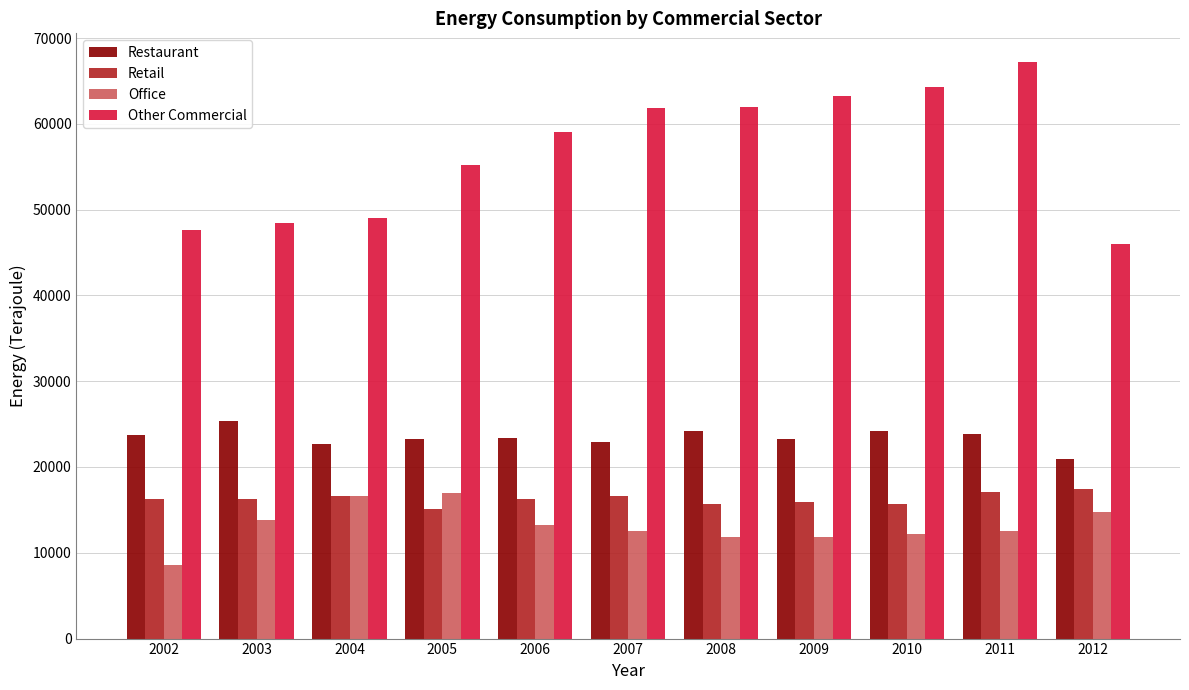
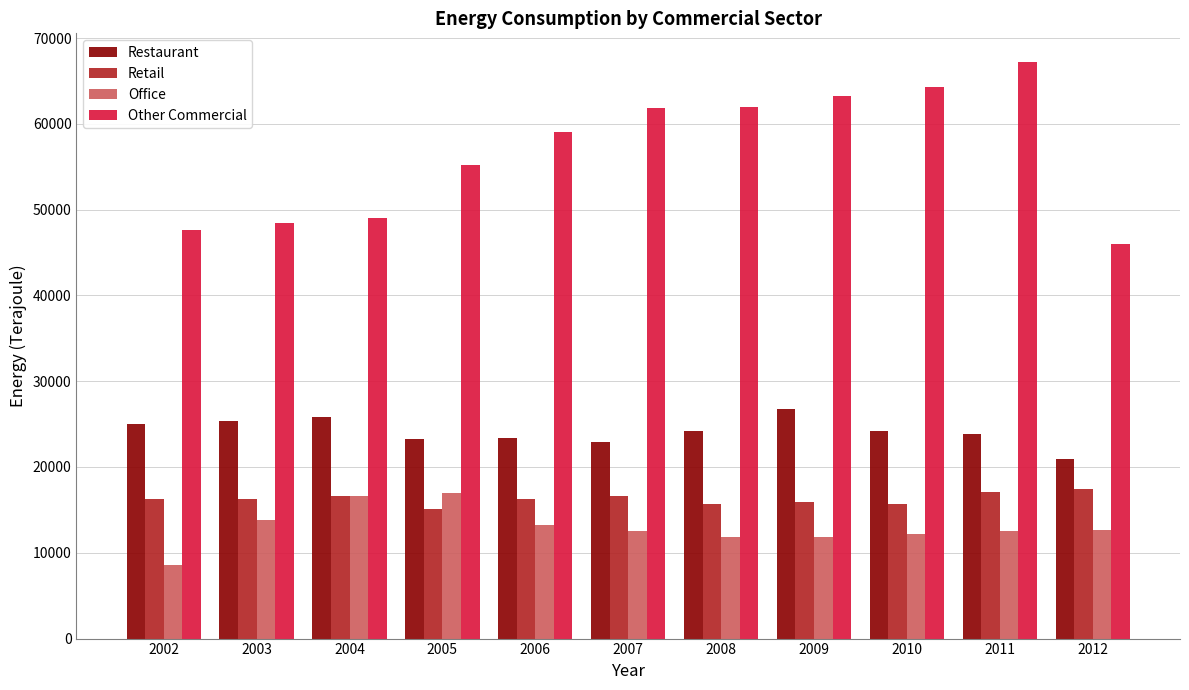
  {
    "Restaurant": {
-     "2002": 24000,
+     "2002": 25000,
      "2003": 25000,
-     "2004": 23000,
+     "2004": 26000,
      "2005": 23000,
      "2006": 23000,
      "2007": 23000,
      "2008": 24000,
-     "2009": 23000,
+     "2009": 27000,
      "2010": 24000,
      "2011": 24000,
      "2012": 21000
    },
    "Office": {
      "2002": 9000,
      "2003": 14000,
      "2004": 17000,
      "2005": 17000,
      "2006": 13000,
      "2007": 13000,
      "2008": 12000,
      "2009": 12000,
      "2010": 12000,
      "2011": 12000,
-     "2012": 15000
+     "2012": 13000
    }
  }
